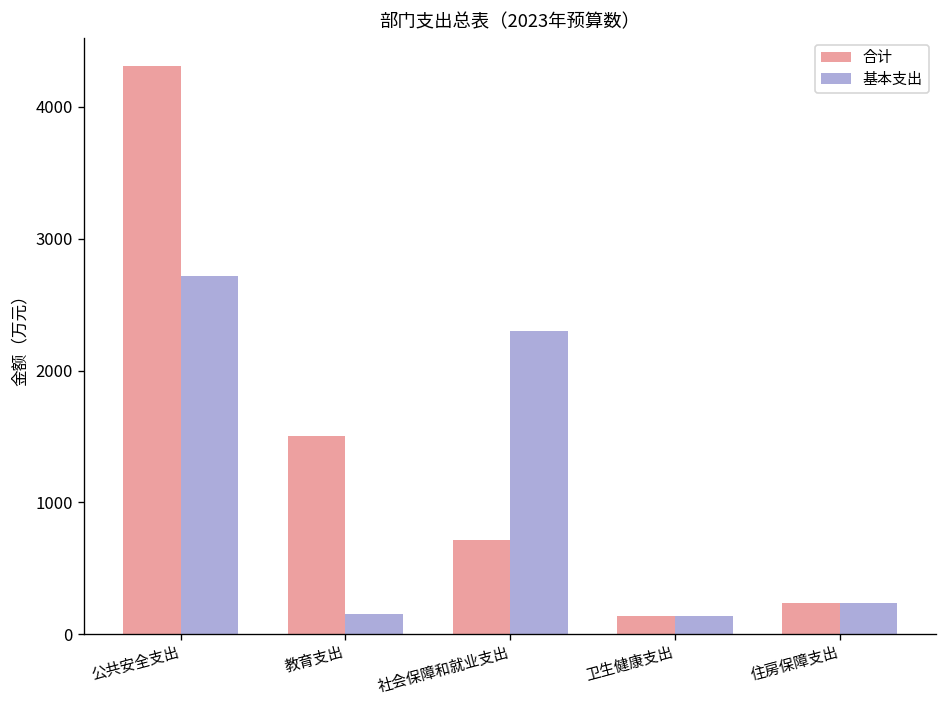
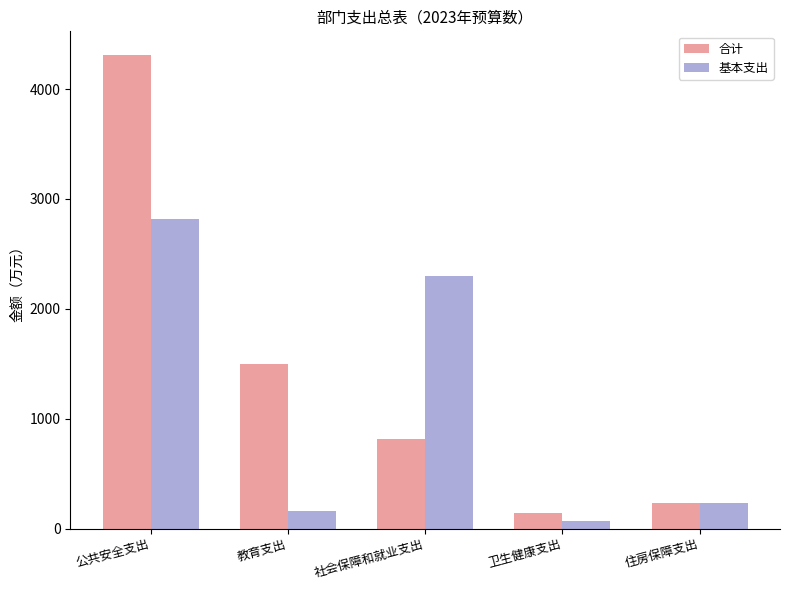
  {
    "合计": {
      "公共安全支出": 4310,
      "教育支出": 1500,
-     "社会保障和就业支出": 710,
+     "社会保障和就业支出": 820,
      "卫生健康支出": 140,
      "住房保障支出": 240
    },
    "基本支出": {
-     "公共安全支出": 2720,
+     "公共安全支出": 2820,
      "教育支出": 160,
      "社会保障和就业支出": 2300,
-     "卫生健康支出": 140,
+     "卫生健康支出": 70,
      "住房保障支出": 240
    }
  }
